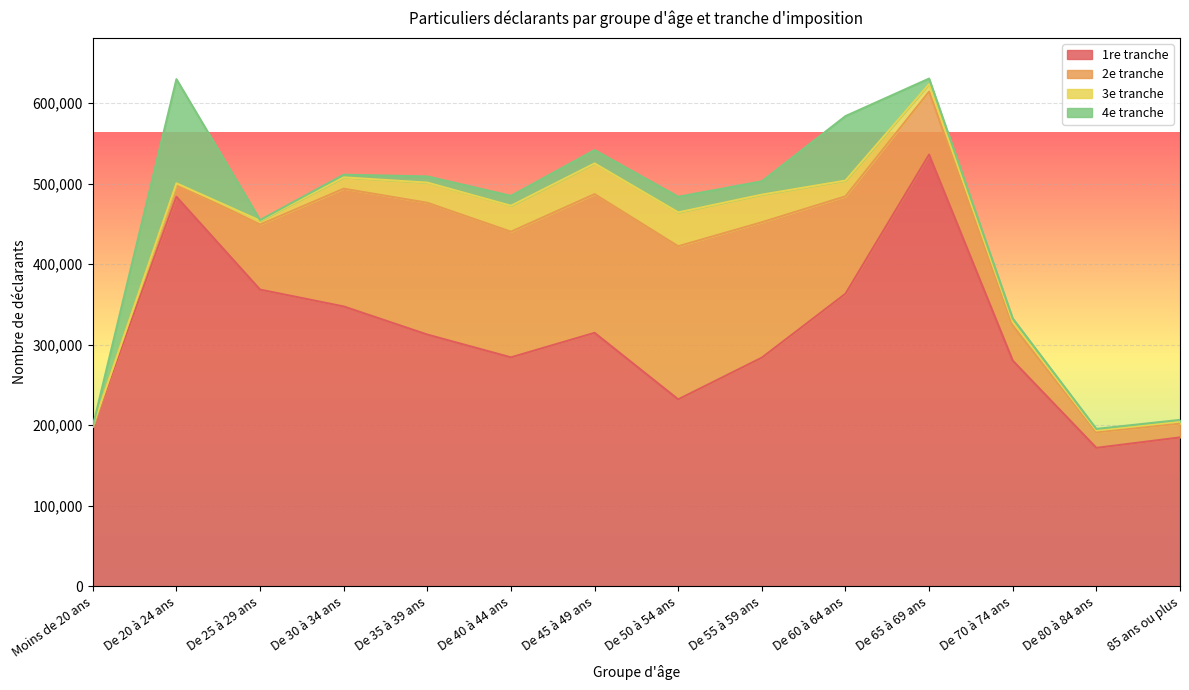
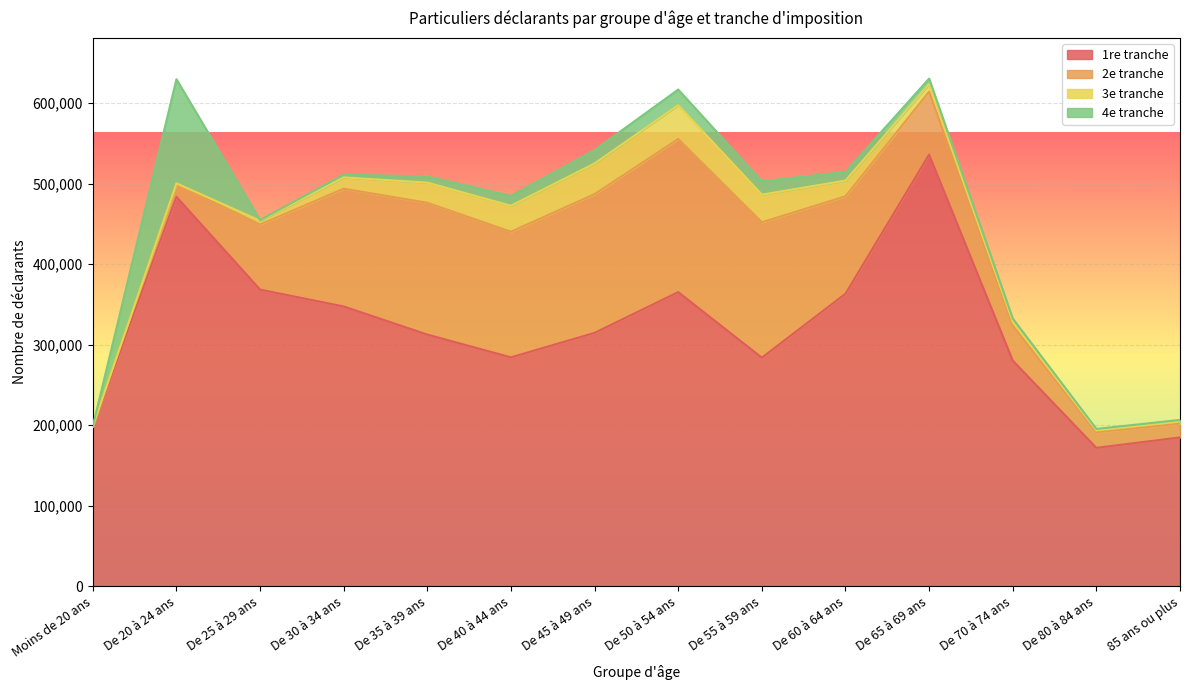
  {
    "1re tranche": {
      "De 20 à 24 ans": "480,000",
      "De 25 à 29 ans": "370,000",
      "De 30 à 34 ans": "350,000",
      "De 35 à 39 ans": "310,000",
      "De 40 à 44 ans": "280,000",
      "De 45 à 49 ans": "310,000",
-     "De 50 à 54 ans": "230,000",
+     "De 50 à 54 ans": "370,000",
      "De 55 à 59 ans": "280,000",
      "De 60 à 64 ans": "360,000",
      "De 65 à 69 ans": "540,000",
      "De 70 à 74 ans": "280,000",
      "De 80 à 84 ans": "170,000",
      "85 ans ou plus": "180,000"
    },
    "4e tranche": {
      "De 20 à 24 ans": "130,000",
      "De 30 à 34 ans": "0",
      "De 35 à 39 ans": "10,000",
      "De 40 à 44 ans": "10,000",
      "De 45 à 49 ans": "20,000",
      "De 50 à 54 ans": "20,000",
      "De 55 à 59 ans": "20,000",
-     "De 60 à 64 ans": "80,000",
+     "De 60 à 64 ans": "10,000",
      "De 65 à 69 ans": "10,000",
      "De 70 à 74 ans": "0"
    }
  }
